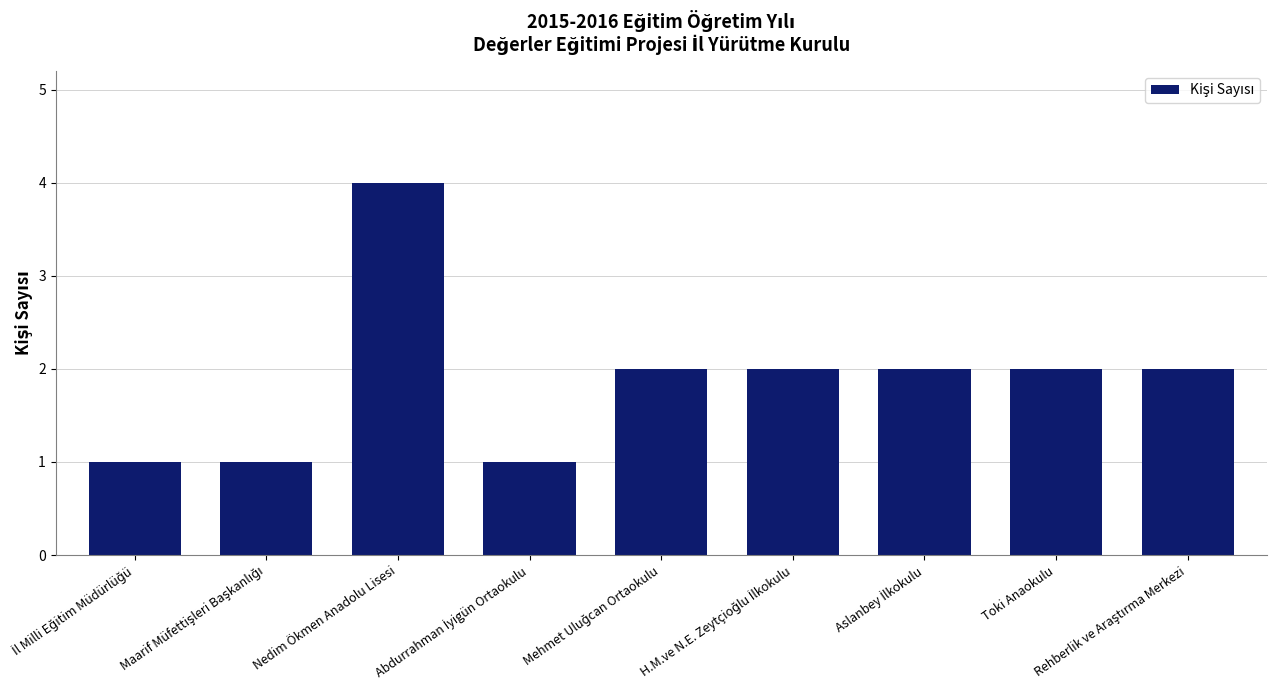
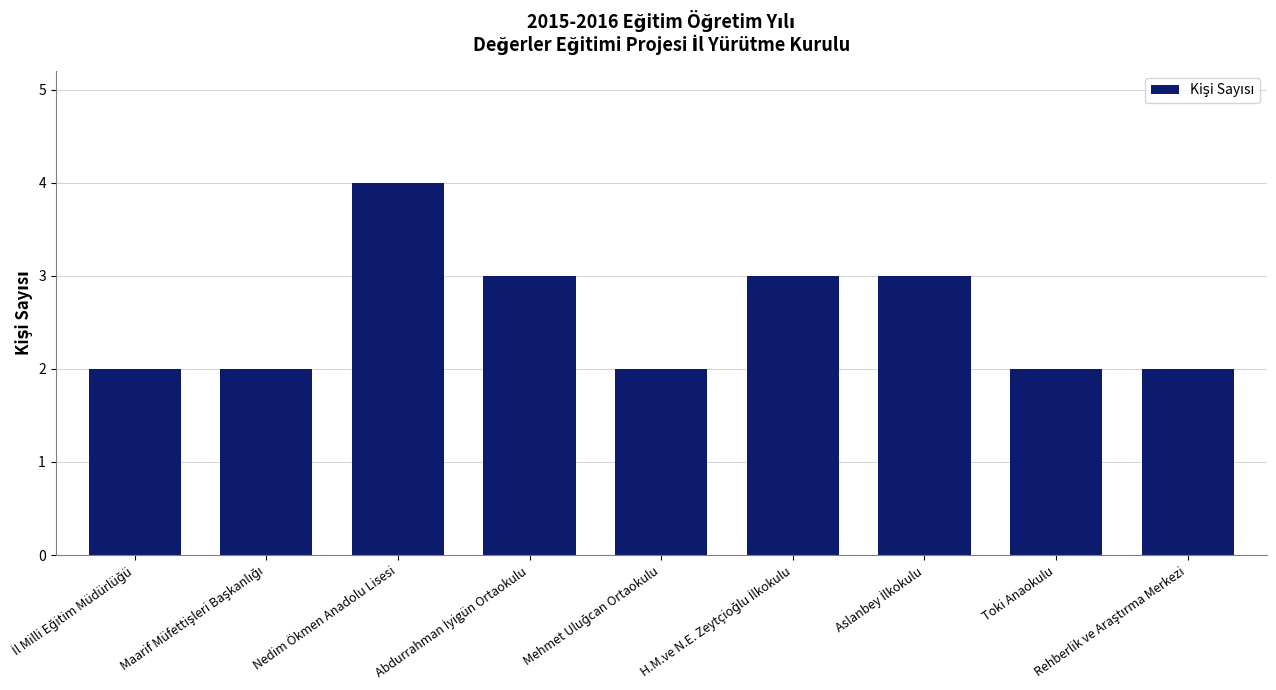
  {
-   "İl Milli Eğitim Müdürlüğü": 1,
-   "Maarif Müfettişleri Başkanlığı": 1,
+   "İl Milli Eğitim Müdürlüğü": 2,
+   "Maarif Müfettişleri Başkanlığı": 2,
    "Nedim Ökmen Anadolu Lisesi": 4,
-   "Abdurrahman İyigün Ortaokulu": 1,
+   "Abdurrahman İyigün Ortaokulu": 3,
    "Mehmet Uluğcan Ortaokulu": 2,
-   "H.M.ve N.E. Zeytçioğlu İlkokulu": 2,
-   "Aslanbey İlkokulu": 2,
+   "H.M.ve N.E. Zeytçioğlu İlkokulu": 3,
+   "Aslanbey İlkokulu": 3,
    "Toki Anaokulu": 2,
    "Rehberlik ve Araştırma Merkezi": 2
  }
